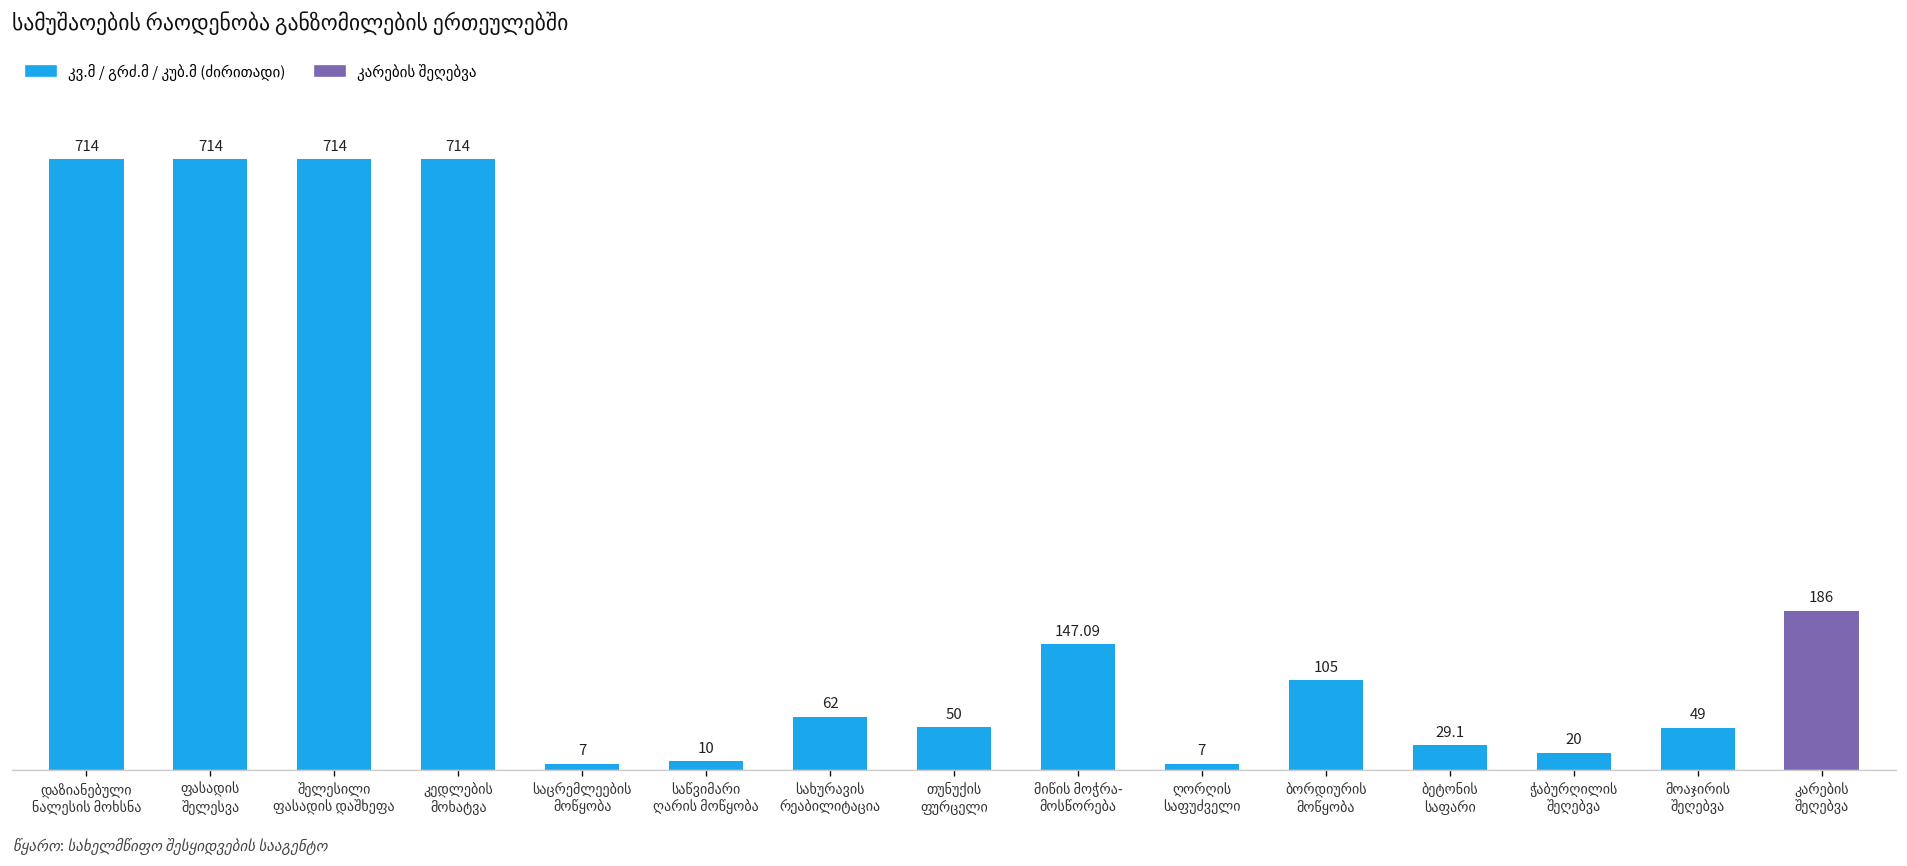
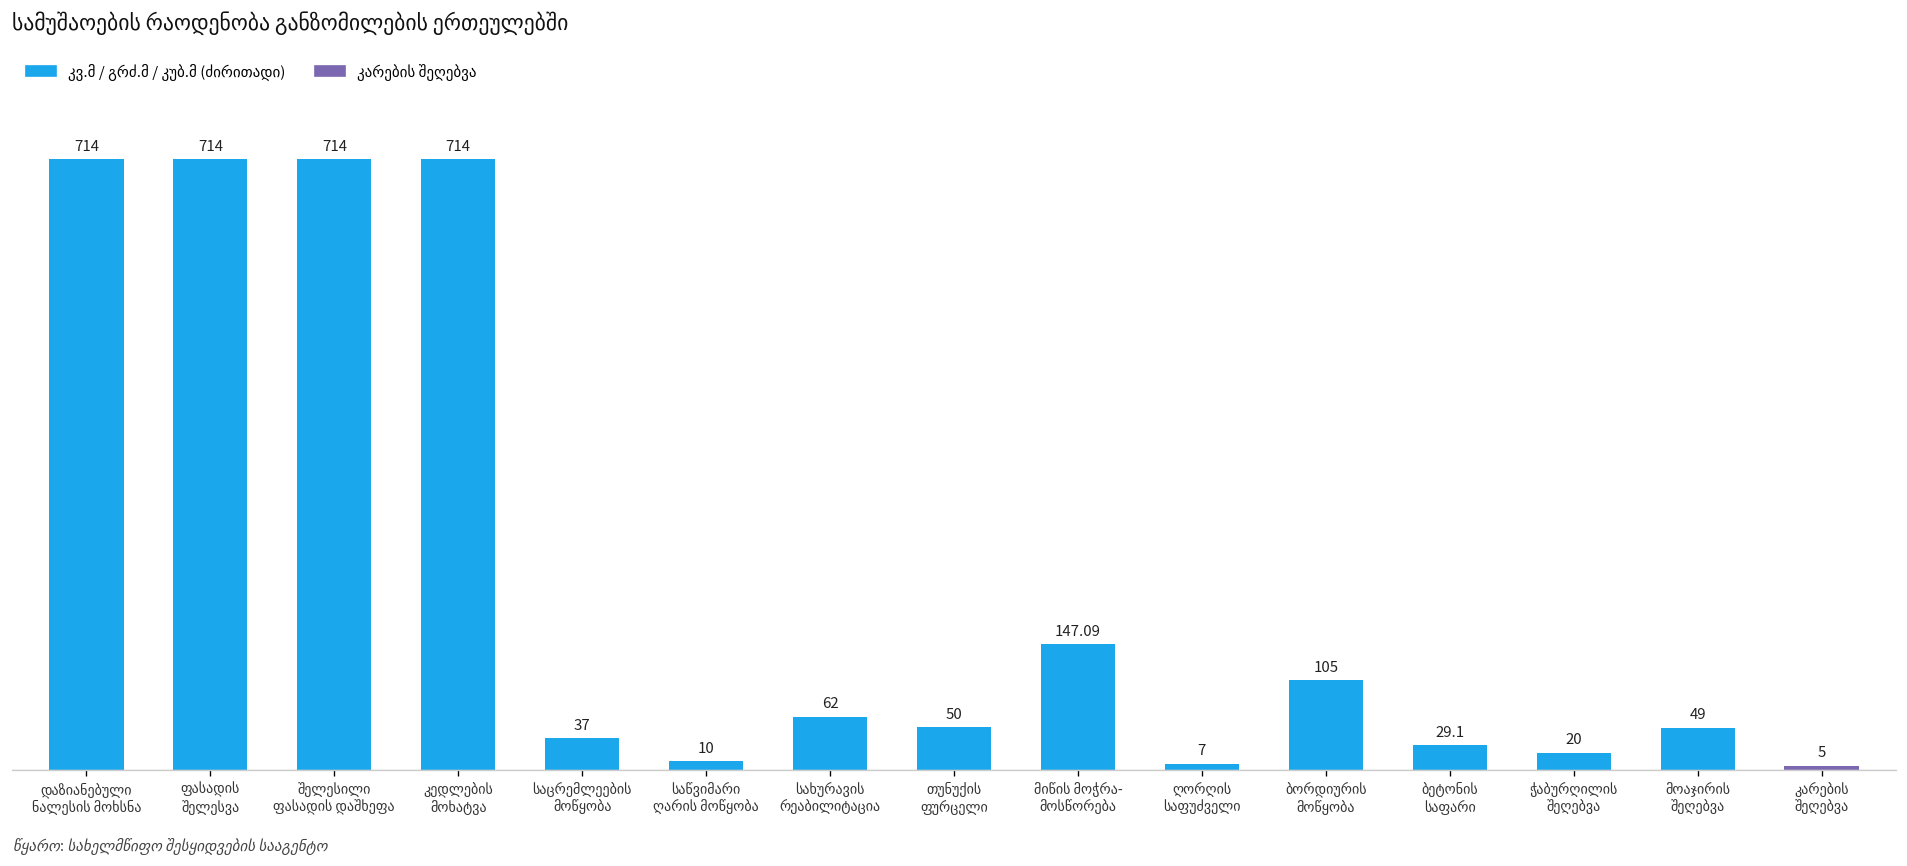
  {
    "დაზიანებული ნალესის მოხსნა": 714,
    "ფასადის შელესვა": 714,
    "შელესილი ფასადის დაშხეფა": 714,
    "კედლების მოხატვა": 714,
-   "საცრემლეების მოწყობა": 7,
+   "საცრემლეების მოწყობა": 37,
    "საწვიმარი ღარის მოწყობა": 10,
    "სახურავის რეაბილიტაცია": 62,
    "თუნუქის ფურცელი": 50,
    "მიწის მოჭრა- მოსწორება": 147.09,
    "ღორღის საფუძველი": 7,
    "ბორდიურის მოწყობა": 105,
    "ბეტონის საფარი": 29.1,
    "ჭაბურღილის შეღებვა": 20,
    "მოაჯირის შეღებვა": 49,
-   "კარების შეღებვა": 186
+   "კარების შეღებვა": 5
  }
